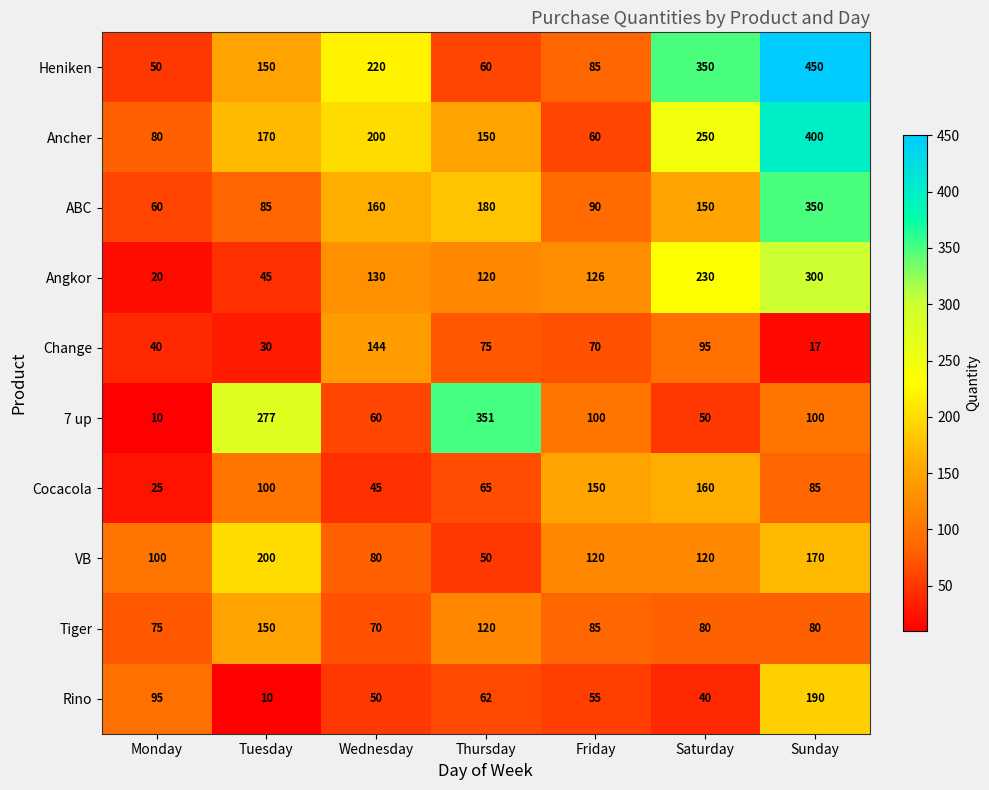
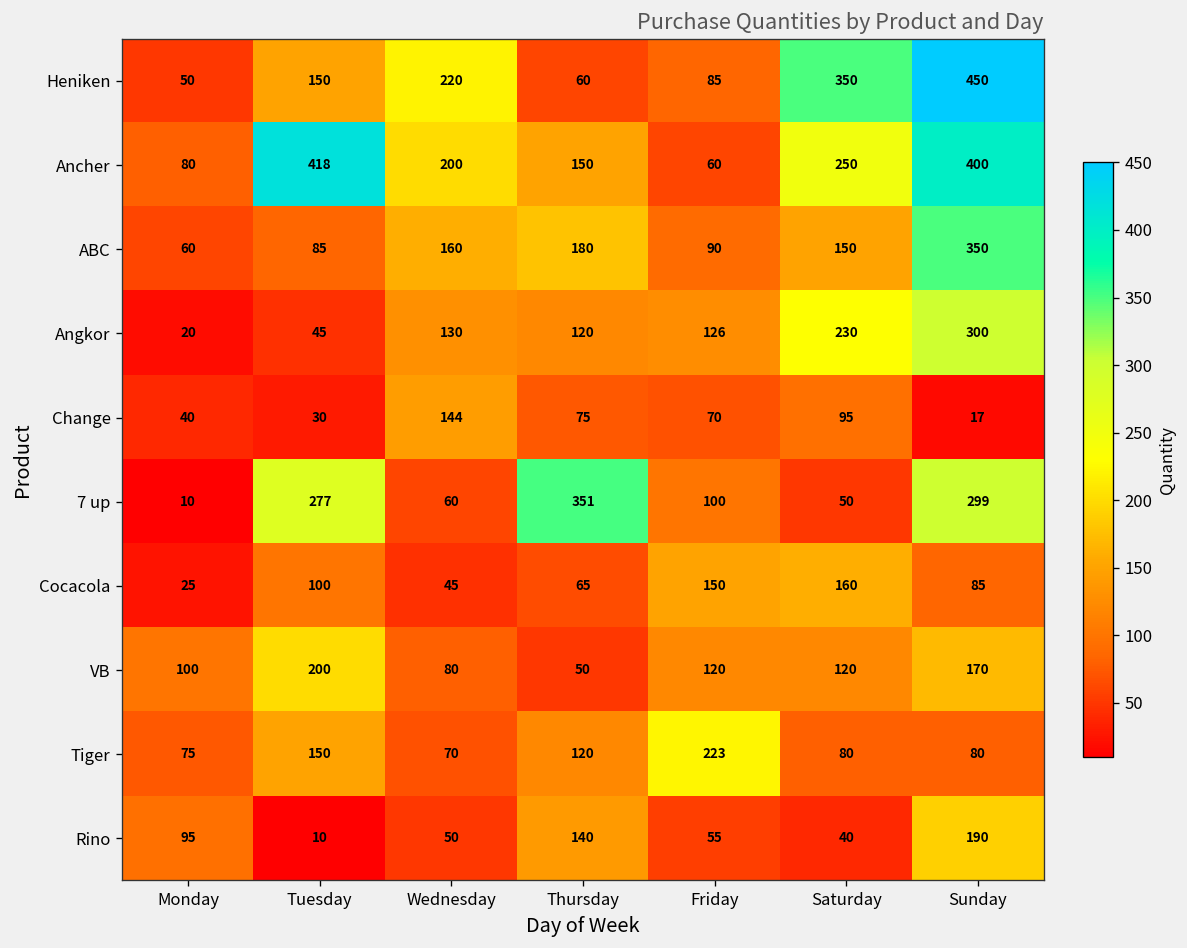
  {
    "Heniken": {
      "Monday": 50,
      "Tuesday": 150,
      "Wednesday": 220,
      "Thursday": 60,
      "Friday": 85,
      "Saturday": 350,
      "Sunday": 450
    },
    "Ancher": {
      "Monday": 80,
-     "Tuesday": 170,
+     "Tuesday": 418,
      "Wednesday": 200,
      "Thursday": 150,
      "Friday": 60,
      "Saturday": 250,
      "Sunday": 400
    },
    "ABC": {
      "Monday": 60,
      "Tuesday": 85,
      "Wednesday": 160,
      "Thursday": 180,
      "Friday": 90,
      "Saturday": 150,
      "Sunday": 350
    },
    "Angkor": {
      "Monday": 20,
      "Tuesday": 45,
      "Wednesday": 130,
      "Thursday": 120,
      "Friday": 126,
      "Saturday": 230,
      "Sunday": 300
    },
    "Change": {
      "Monday": 40,
      "Tuesday": 30,
      "Wednesday": 144,
      "Thursday": 75,
      "Friday": 70,
      "Saturday": 95,
      "Sunday": 17
    },
    "7 up": {
      "Monday": 10,
      "Tuesday": 277,
      "Wednesday": 60,
      "Thursday": 351,
      "Friday": 100,
      "Saturday": 50,
-     "Sunday": 100
+     "Sunday": 299
    },
    "Cocacola": {
      "Monday": 25,
      "Tuesday": 100,
      "Wednesday": 45,
      "Thursday": 65,
      "Friday": 150,
      "Saturday": 160,
      "Sunday": 85
    },
    "VB": {
      "Monday": 100,
      "Tuesday": 200,
      "Wednesday": 80,
      "Thursday": 50,
      "Friday": 120,
      "Saturday": 120,
      "Sunday": 170
    },
    "Tiger": {
      "Monday": 75,
      "Tuesday": 150,
      "Wednesday": 70,
      "Thursday": 120,
-     "Friday": 85,
+     "Friday": 223,
      "Saturday": 80,
      "Sunday": 80
    },
    "Rino": {
      "Monday": 95,
      "Tuesday": 10,
      "Wednesday": 50,
-     "Thursday": 62,
+     "Thursday": 140,
      "Friday": 55,
      "Saturday": 40,
      "Sunday": 190
    }
  }
